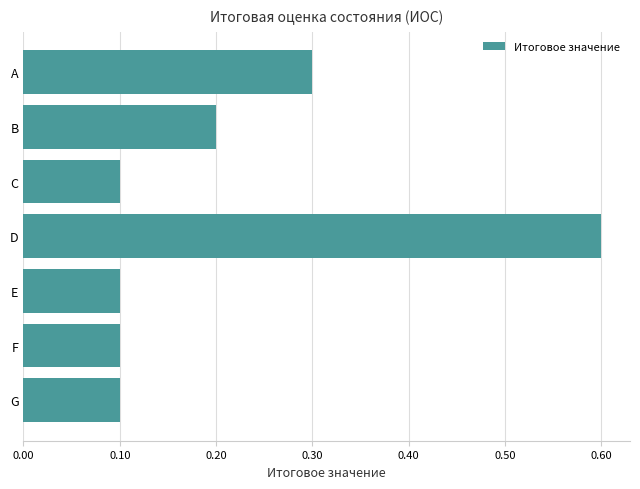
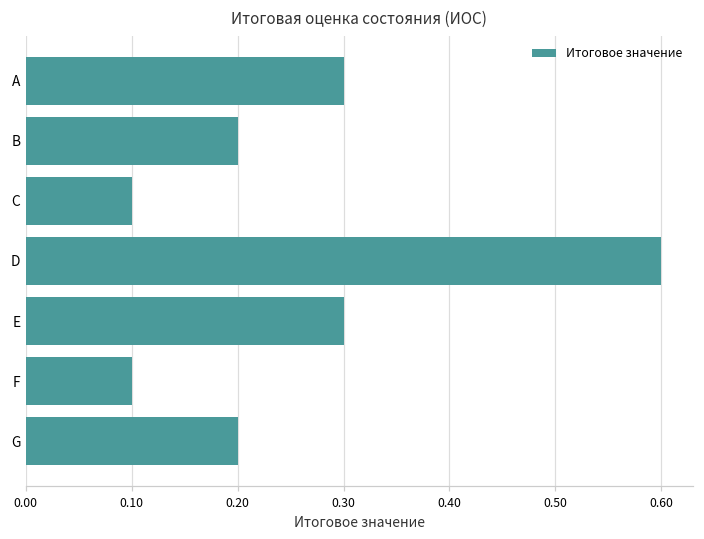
  {
    "A": 0.3,
    "B": 0.2,
    "C": 0.1,
    "D": 0.6,
-   "E": 0.1,
+   "E": 0.3,
    "F": 0.1,
-   "G": 0.1
+   "G": 0.2
  }
